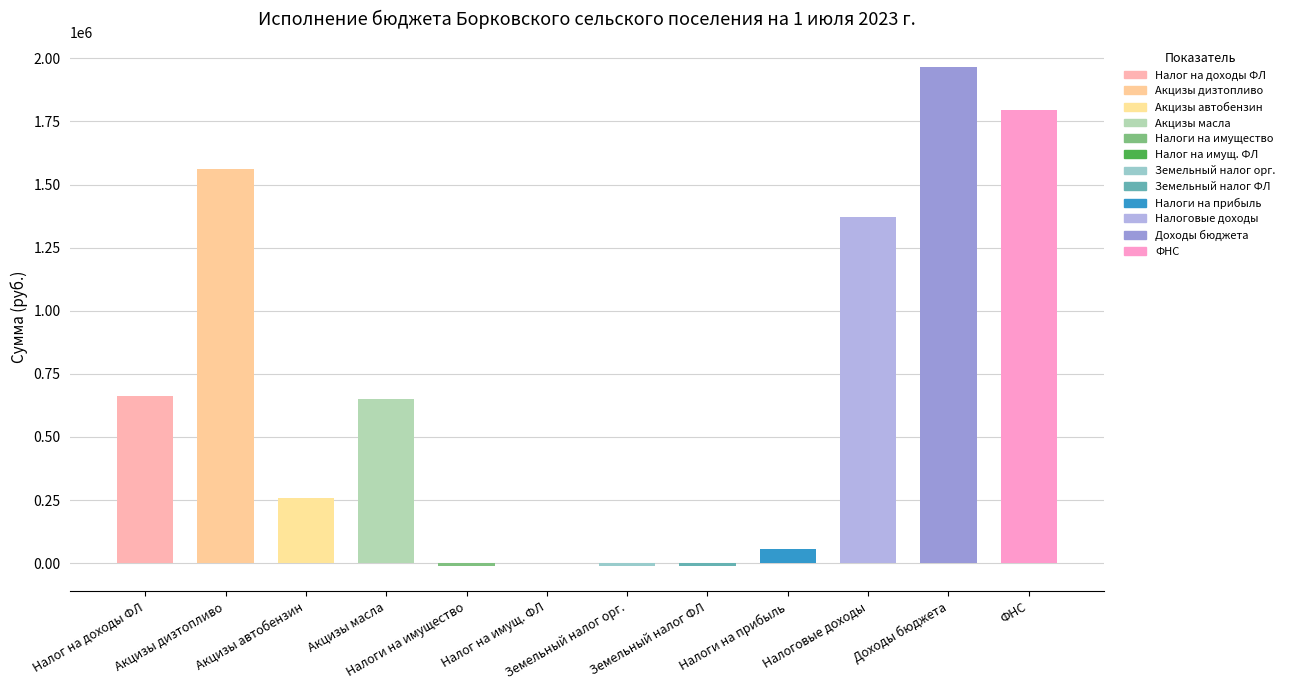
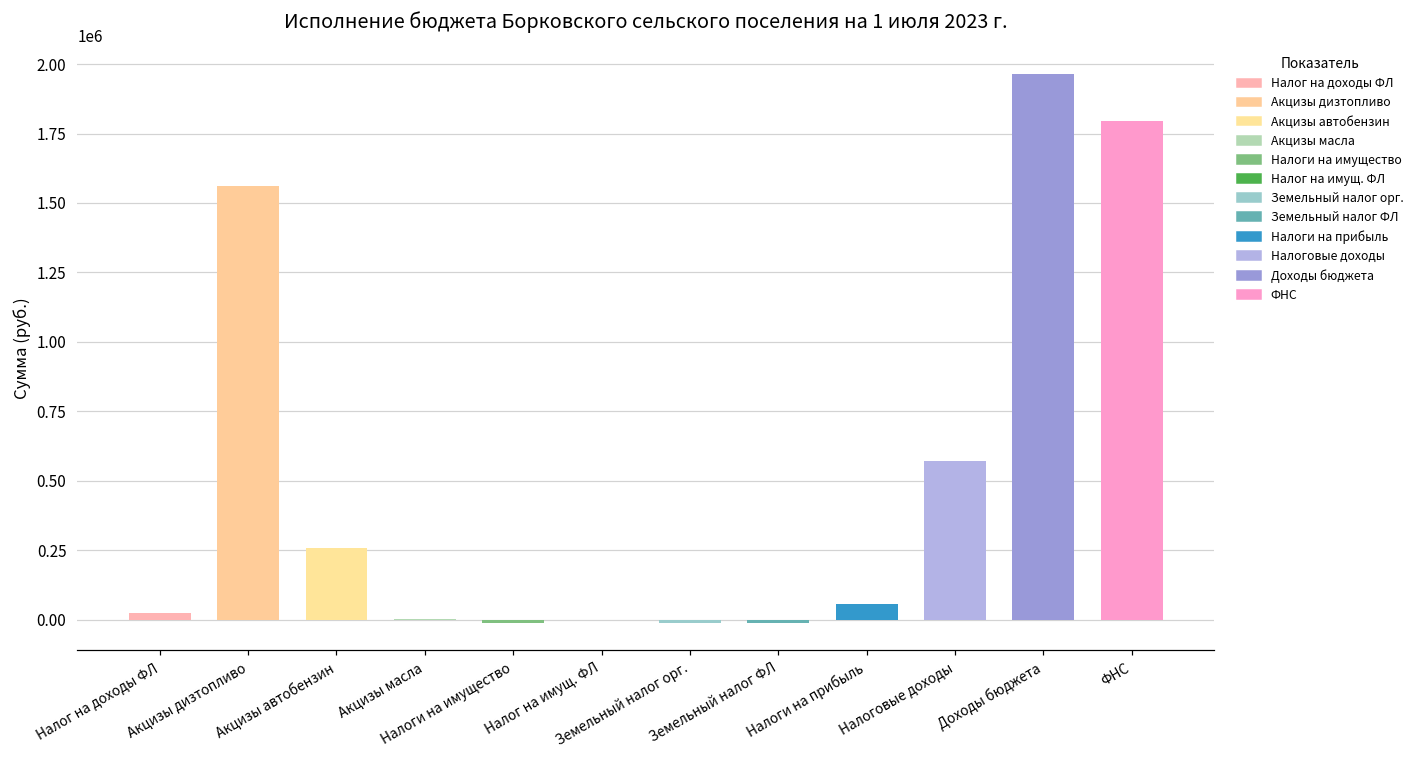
  {
-   "Налог на доходы ФЛ": 660000,
+   "Налог на доходы ФЛ": 20000,
    "Акцизы дизтопливо": 1560000,
    "Акцизы автобензин": 260000,
-   "Акцизы масла": 650000,
+   "Акцизы масла": 0,
    "Налоги на имущество": -10000,
    "Земельный налог орг.": -10000,
    "Земельный налог ФЛ": -10000,
    "Налоги на прибыль": 60000,
-   "Налоговые доходы": 1370000,
+   "Налоговые доходы": 570000,
    "Доходы бюджета": 1970000,
    "ФНС": 1800000
  }
